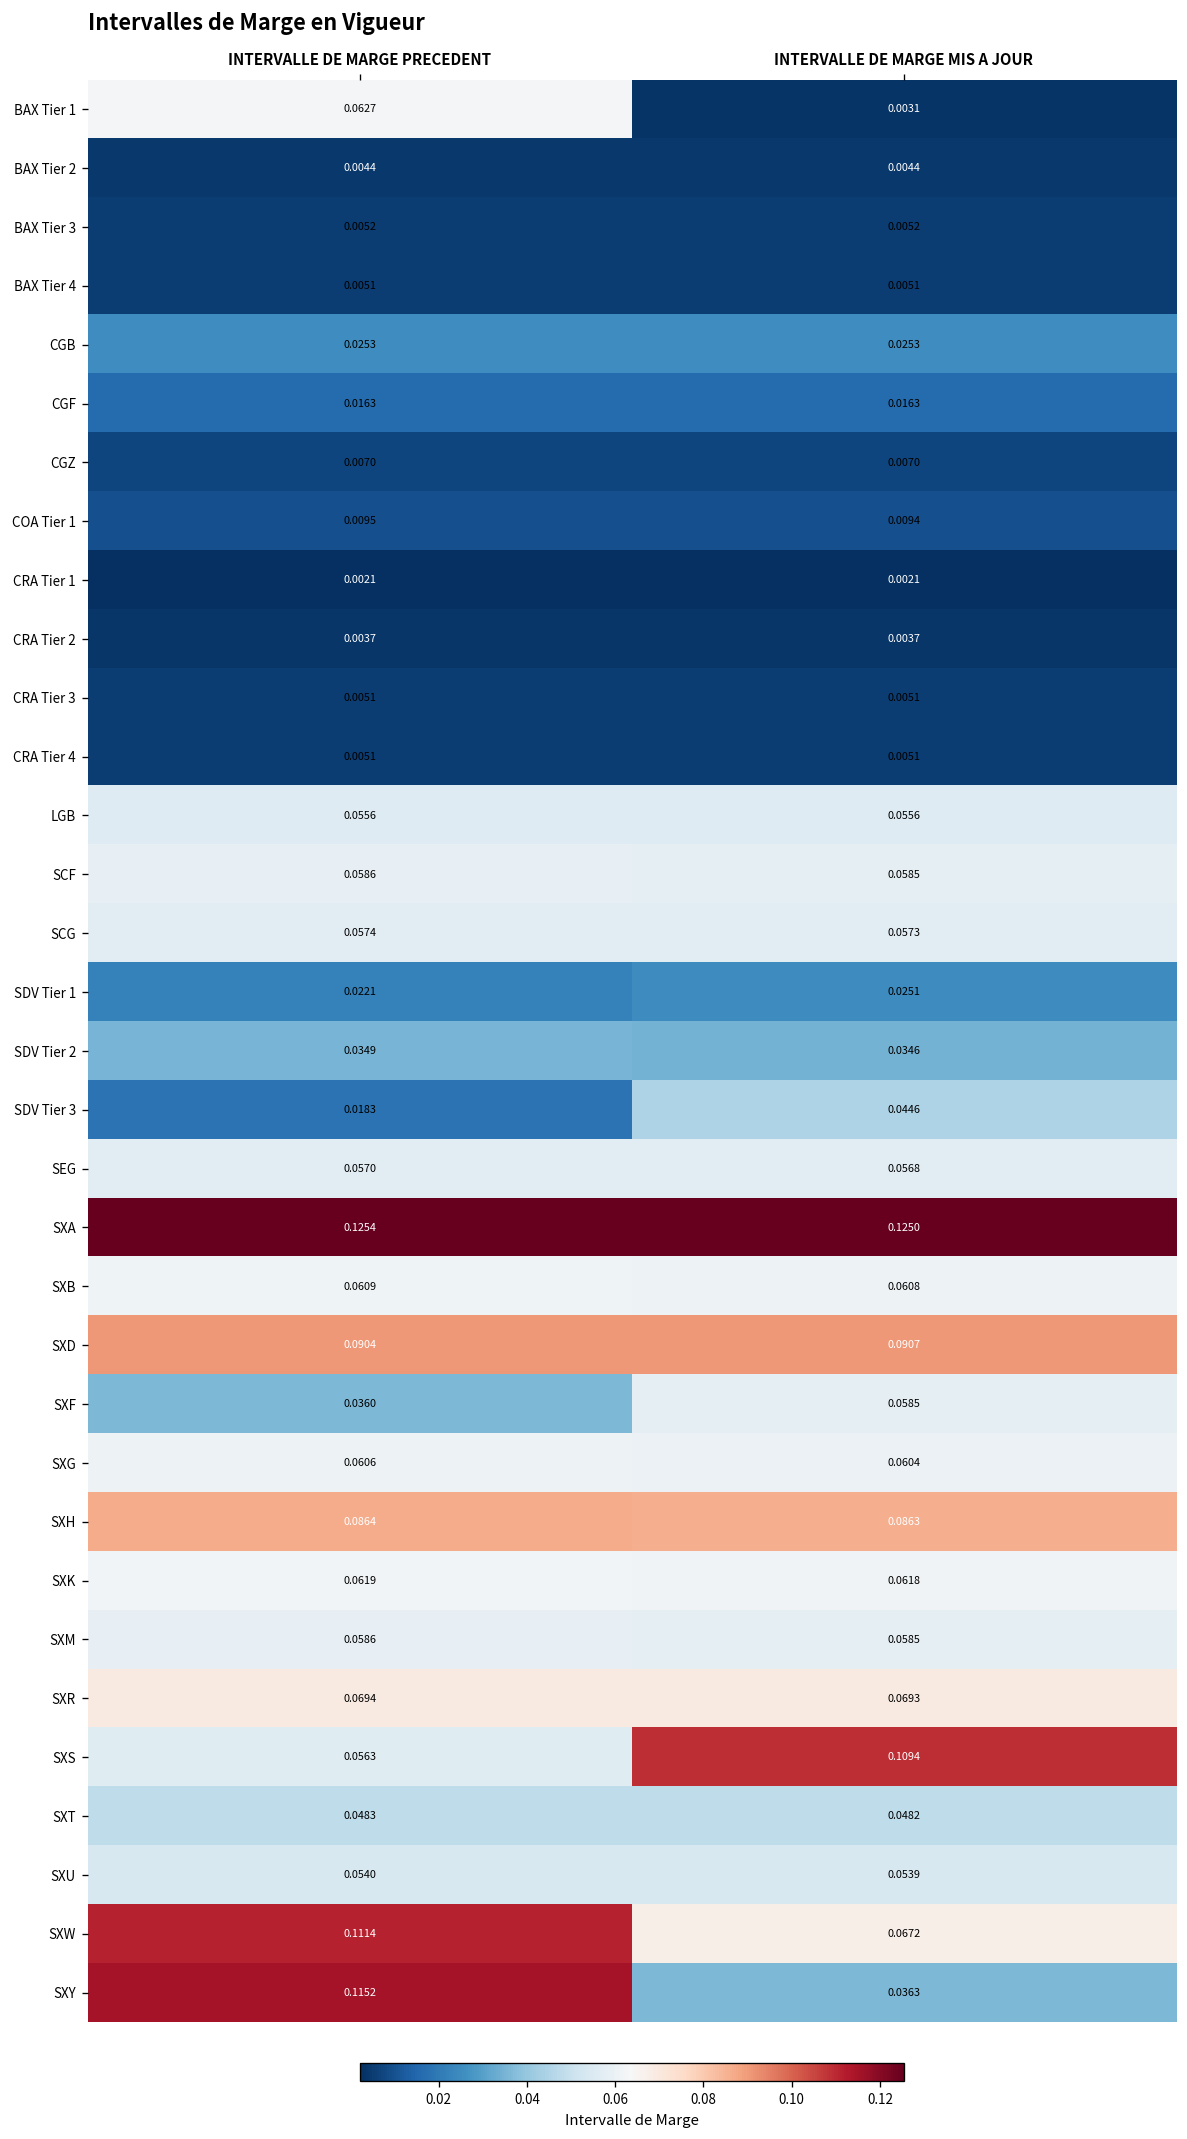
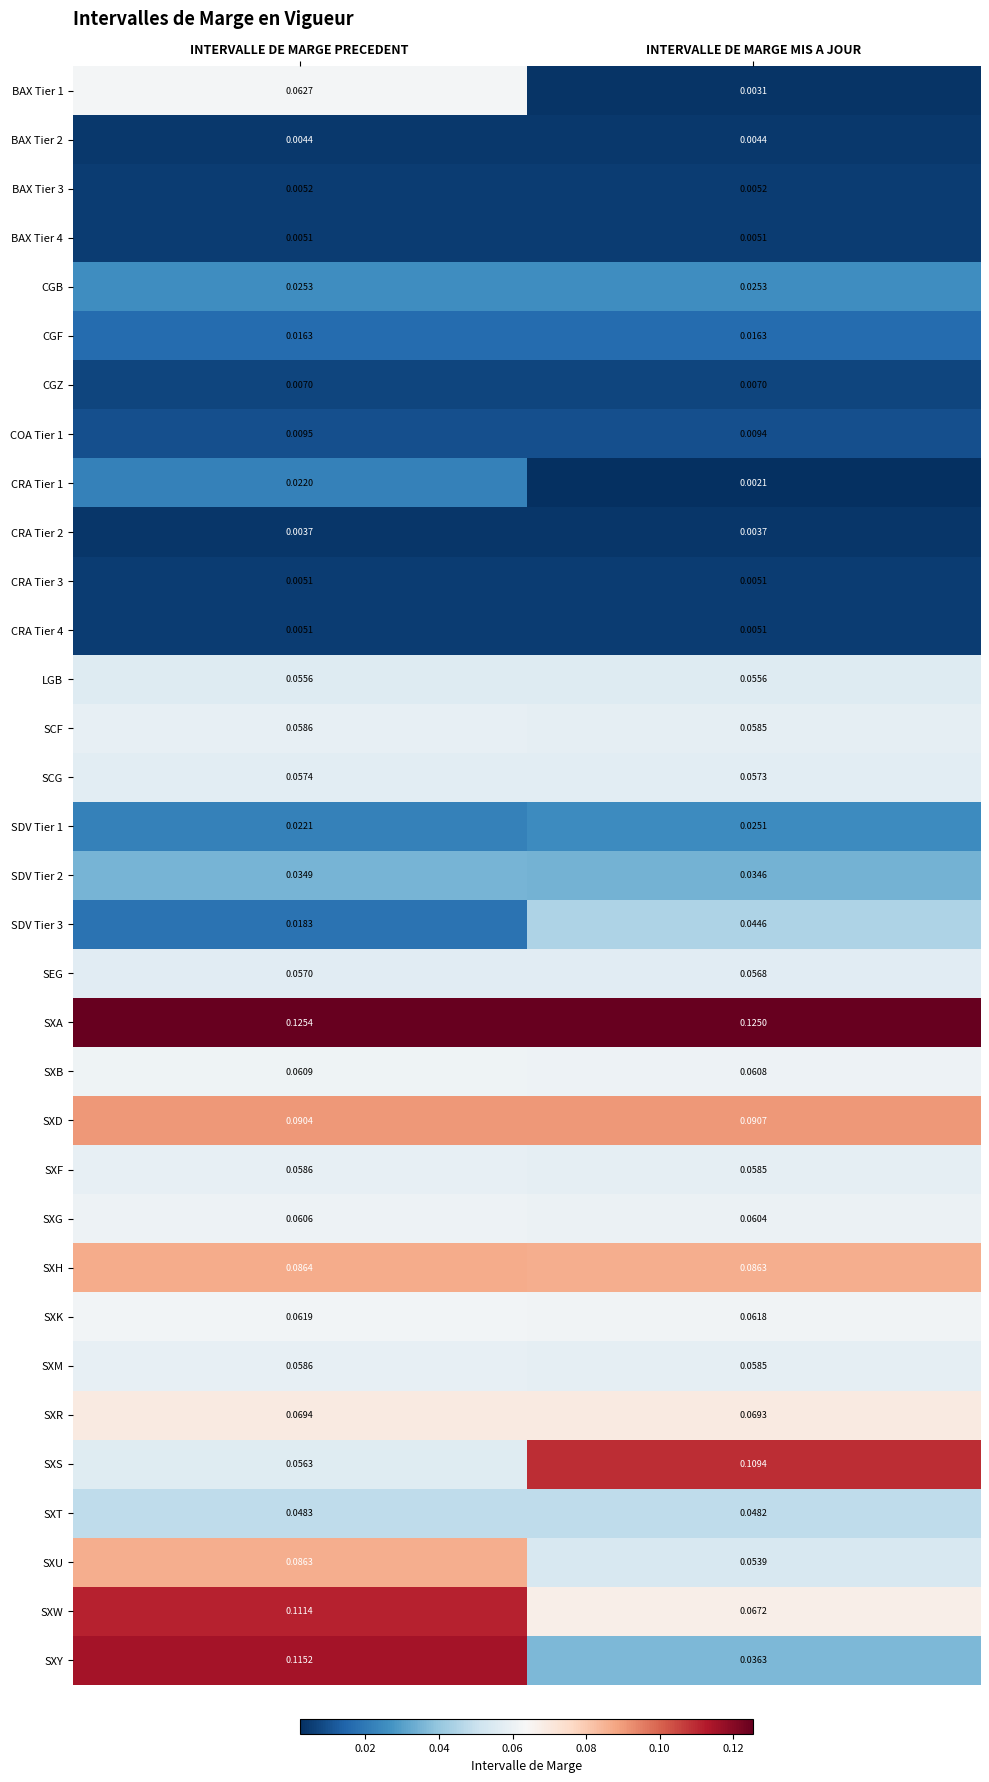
  {
    "BAX Tier 1": {
      "INTERVALLE DE MARGE PRECEDENT": 0.0627,
      "INTERVALLE DE MARGE MIS A JOUR": 0.0031
    },
    "BAX Tier 2": {
      "INTERVALLE DE MARGE PRECEDENT": 0.0044,
      "INTERVALLE DE MARGE MIS A JOUR": 0.0044
    },
    "BAX Tier 3": {
      "INTERVALLE DE MARGE PRECEDENT": 0.0052,
      "INTERVALLE DE MARGE MIS A JOUR": 0.0052
    },
    "BAX Tier 4": {
      "INTERVALLE DE MARGE PRECEDENT": 0.0051,
      "INTERVALLE DE MARGE MIS A JOUR": 0.0051
    },
    "CGB": {
      "INTERVALLE DE MARGE PRECEDENT": 0.0253,
      "INTERVALLE DE MARGE MIS A JOUR": 0.0253
    },
    "CGF": {
      "INTERVALLE DE MARGE PRECEDENT": 0.0163,
      "INTERVALLE DE MARGE MIS A JOUR": 0.0163
    },
    "CGZ": {
      "INTERVALLE DE MARGE PRECEDENT": 0.0070,
      "INTERVALLE DE MARGE MIS A JOUR": 0.0070
    },
    "COA Tier 1": {
      "INTERVALLE DE MARGE PRECEDENT": 0.0095,
      "INTERVALLE DE MARGE MIS A JOUR": 0.0094
    },
    "CRA Tier 1": {
-     "INTERVALLE DE MARGE PRECEDENT": 0.0021,
+     "INTERVALLE DE MARGE PRECEDENT": 0.0220,
      "INTERVALLE DE MARGE MIS A JOUR": 0.0021
    },
    "CRA Tier 2": {
      "INTERVALLE DE MARGE PRECEDENT": 0.0037,
      "INTERVALLE DE MARGE MIS A JOUR": 0.0037
    },
    "CRA Tier 3": {
      "INTERVALLE DE MARGE PRECEDENT": 0.0051,
      "INTERVALLE DE MARGE MIS A JOUR": 0.0051
    },
    "CRA Tier 4": {
      "INTERVALLE DE MARGE PRECEDENT": 0.0051,
      "INTERVALLE DE MARGE MIS A JOUR": 0.0051
    },
    "LGB": {
      "INTERVALLE DE MARGE PRECEDENT": 0.0556,
      "INTERVALLE DE MARGE MIS A JOUR": 0.0556
    },
    "SCF": {
      "INTERVALLE DE MARGE PRECEDENT": 0.0586,
      "INTERVALLE DE MARGE MIS A JOUR": 0.0585
    },
    "SCG": {
      "INTERVALLE DE MARGE PRECEDENT": 0.0574,
      "INTERVALLE DE MARGE MIS A JOUR": 0.0573
    },
    "SDV Tier 1": {
      "INTERVALLE DE MARGE PRECEDENT": 0.0221,
      "INTERVALLE DE MARGE MIS A JOUR": 0.0251
    },
    "SDV Tier 2": {
      "INTERVALLE DE MARGE PRECEDENT": 0.0349,
      "INTERVALLE DE MARGE MIS A JOUR": 0.0346
    },
    "SDV Tier 3": {
      "INTERVALLE DE MARGE PRECEDENT": 0.0183,
      "INTERVALLE DE MARGE MIS A JOUR": 0.0446
    },
    "SEG": {
      "INTERVALLE DE MARGE PRECEDENT": 0.0570,
      "INTERVALLE DE MARGE MIS A JOUR": 0.0568
    },
    "SXA": {
      "INTERVALLE DE MARGE PRECEDENT": 0.1254,
      "INTERVALLE DE MARGE MIS A JOUR": 0.1250
    },
    "SXB": {
      "INTERVALLE DE MARGE PRECEDENT": 0.0609,
      "INTERVALLE DE MARGE MIS A JOUR": 0.0608
    },
    "SXD": {
      "INTERVALLE DE MARGE PRECEDENT": 0.0904,
      "INTERVALLE DE MARGE MIS A JOUR": 0.0907
    },
    "SXF": {
-     "INTERVALLE DE MARGE PRECEDENT": 0.0360,
+     "INTERVALLE DE MARGE PRECEDENT": 0.0586,
      "INTERVALLE DE MARGE MIS A JOUR": 0.0585
    },
    "SXG": {
      "INTERVALLE DE MARGE PRECEDENT": 0.0606,
      "INTERVALLE DE MARGE MIS A JOUR": 0.0604
    },
    "SXH": {
      "INTERVALLE DE MARGE PRECEDENT": 0.0864,
      "INTERVALLE DE MARGE MIS A JOUR": 0.0863
    },
    "SXK": {
      "INTERVALLE DE MARGE PRECEDENT": 0.0619,
      "INTERVALLE DE MARGE MIS A JOUR": 0.0618
    },
    "SXM": {
      "INTERVALLE DE MARGE PRECEDENT": 0.0586,
      "INTERVALLE DE MARGE MIS A JOUR": 0.0585
    },
    "SXR": {
      "INTERVALLE DE MARGE PRECEDENT": 0.0694,
      "INTERVALLE DE MARGE MIS A JOUR": 0.0693
    },
    "SXS": {
      "INTERVALLE DE MARGE PRECEDENT": 0.0563,
      "INTERVALLE DE MARGE MIS A JOUR": 0.1094
    },
    "SXT": {
      "INTERVALLE DE MARGE PRECEDENT": 0.0483,
      "INTERVALLE DE MARGE MIS A JOUR": 0.0482
    },
    "SXU": {
-     "INTERVALLE DE MARGE PRECEDENT": 0.0540,
+     "INTERVALLE DE MARGE PRECEDENT": 0.0863,
      "INTERVALLE DE MARGE MIS A JOUR": 0.0539
    },
    "SXW": {
      "INTERVALLE DE MARGE PRECEDENT": 0.1114,
      "INTERVALLE DE MARGE MIS A JOUR": 0.0672
    },
    "SXY": {
      "INTERVALLE DE MARGE PRECEDENT": 0.1152,
      "INTERVALLE DE MARGE MIS A JOUR": 0.0363
    }
  }
